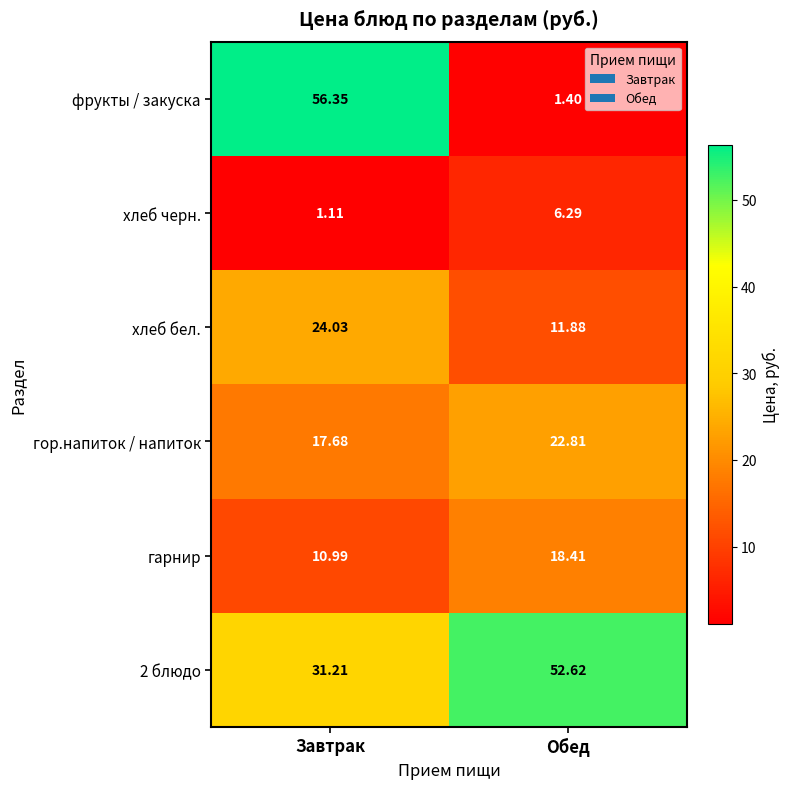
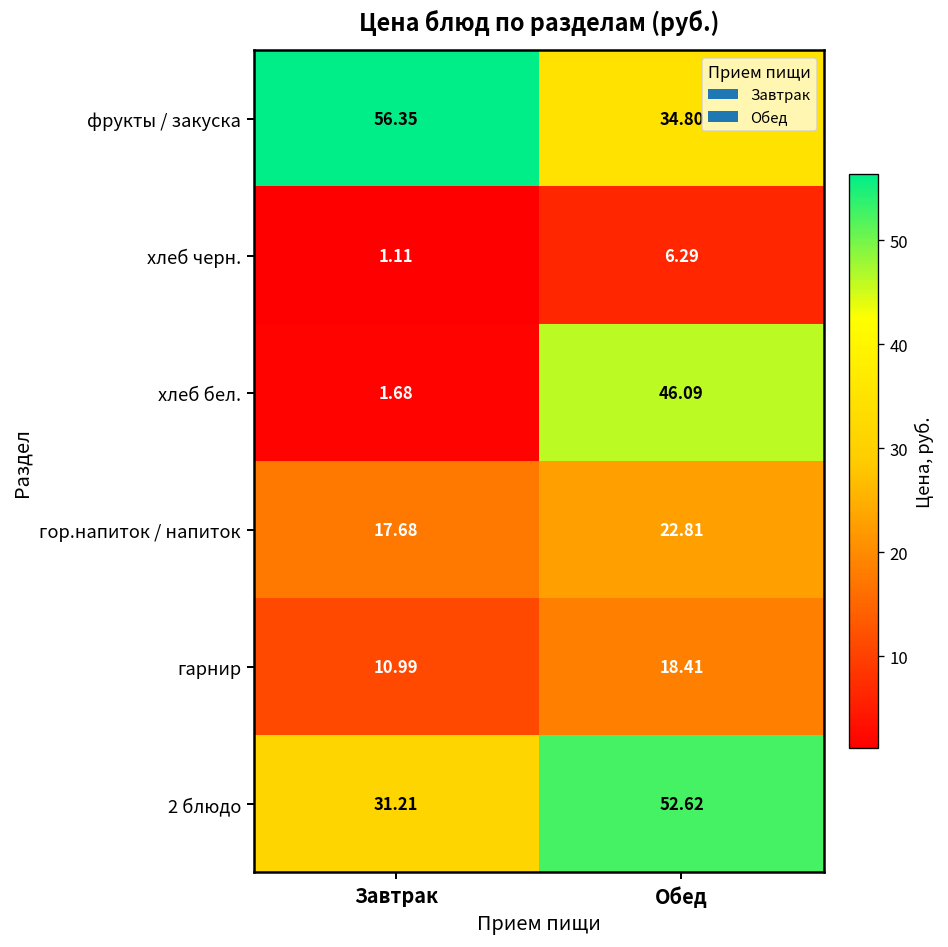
  {
    "фрукты / закуска": {
      "Завтрак": 56.35,
-     "Обед": 1.40
+     "Обед": 34.80
    },
    "хлеб черн.": {
      "Завтрак": 1.11,
      "Обед": 6.29
    },
    "хлеб бел.": {
-     "Завтрак": 24.03,
-     "Обед": 11.88
+     "Завтрак": 1.68,
+     "Обед": 46.09
    },
    "гор.напиток / напиток": {
      "Завтрак": 17.68,
      "Обед": 22.81
    },
    "гарнир": {
      "Завтрак": 10.99,
      "Обед": 18.41
    },
    "2 блюдо": {
      "Завтрак": 31.21,
      "Обед": 52.62
    }
  }
